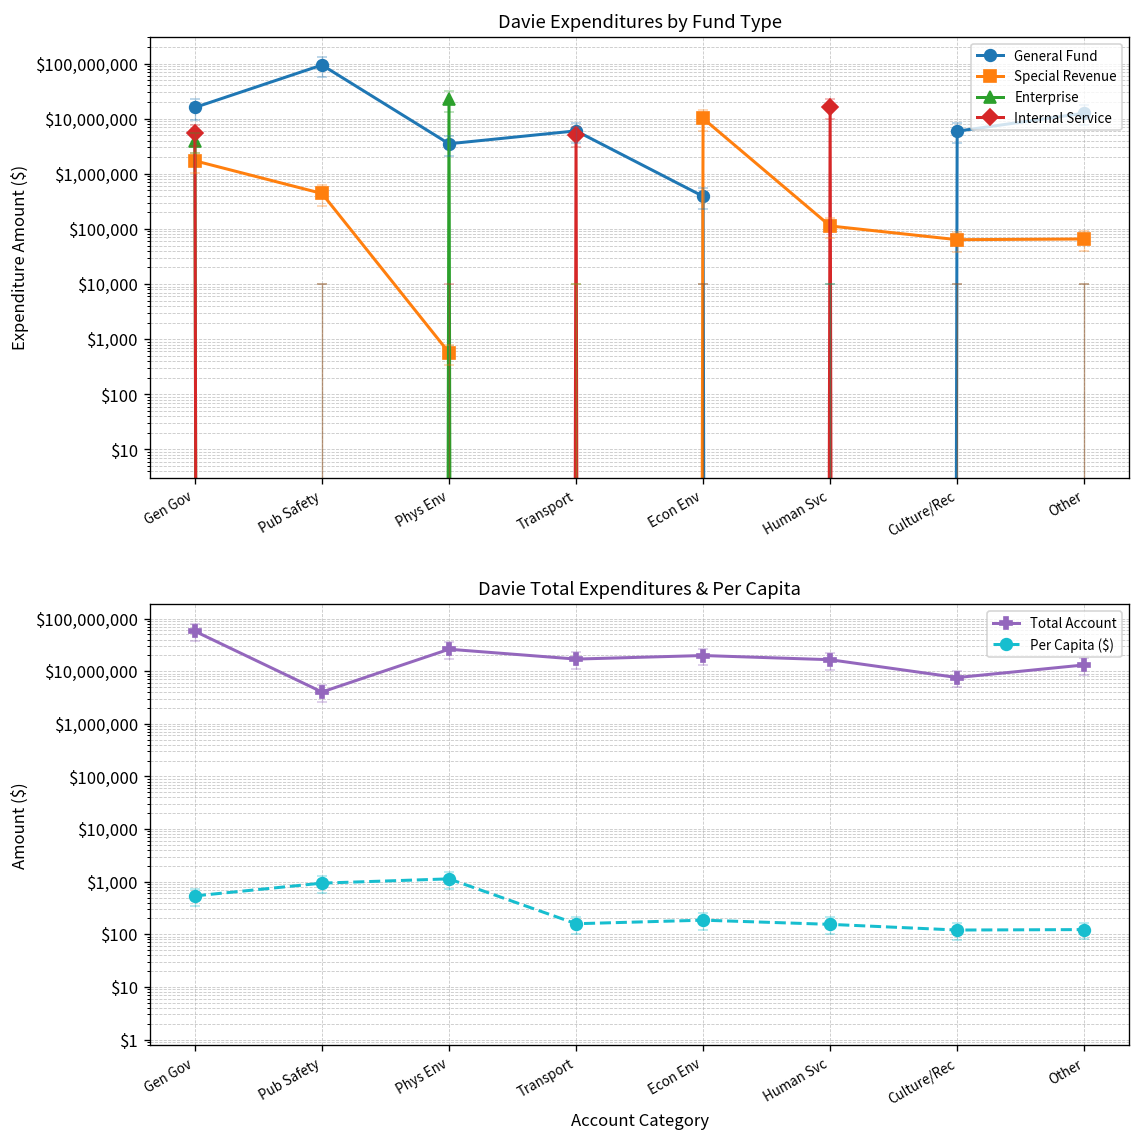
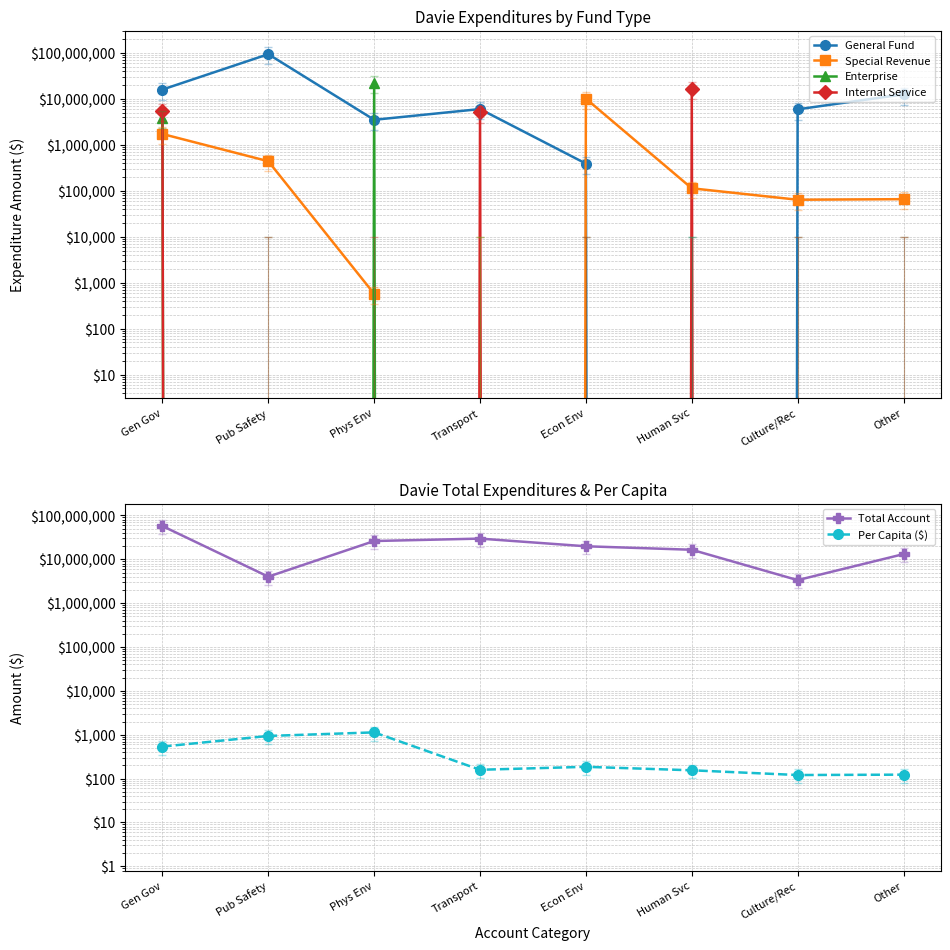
  {
    "Davie Expenditures by Fund Type": {
      "Special Revenue": {
        "Gen Gov": "$1,700,000",
        "Pub Safety": "$400,000",
        "Phys Env": "$600",
        "Econ Env": "$10,000,000",
        "Human Svc": "$110,000",
        "Culture/Rec": "$60,000",
        "Other": "$70,000"
      },
      "Enterprise": {
        "Gen Gov": "$4,000,000",
        "Phys Env": "$20,000,000"
      },
      "Internal Service": {
        "Transport": "$5,000,000",
        "Human Svc": "$16,000,000"
      }
    },
    "Davie Total Expenditures & Per Capita": {
      "Total Account": {
        "Gen Gov": "$60,000,000",
        "Pub Safety": "$4,000,000",
        "Phys Env": "$30,000,000",
-       "Transport": "$17,000,000",
+       "Transport": "$30,000,000",
        "Econ Env": "$20,000,000",
        "Human Svc": "$17,000,000",
-       "Culture/Rec": "$8,000,000",
+       "Culture/Rec": "$3,000,000",
        "Other": "$13,000,000"
      },
      "Per Capita ($)": {
        "Gen Gov": "$500",
        "Pub Safety": "$900",
        "Phys Env": "$1,100",
        "Transport": "$160",
        "Econ Env": "$190",
        "Human Svc": "$150",
        "Culture/Rec": "$120",
        "Other": "$120"
      }
    }
  }
